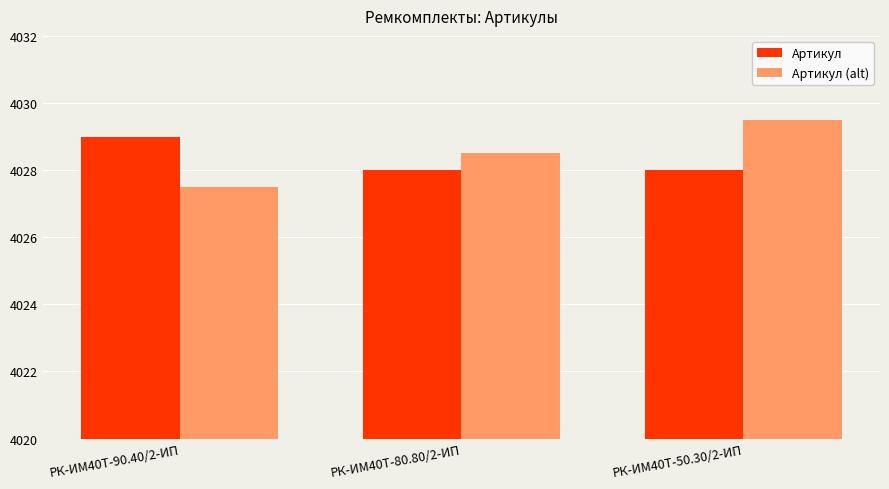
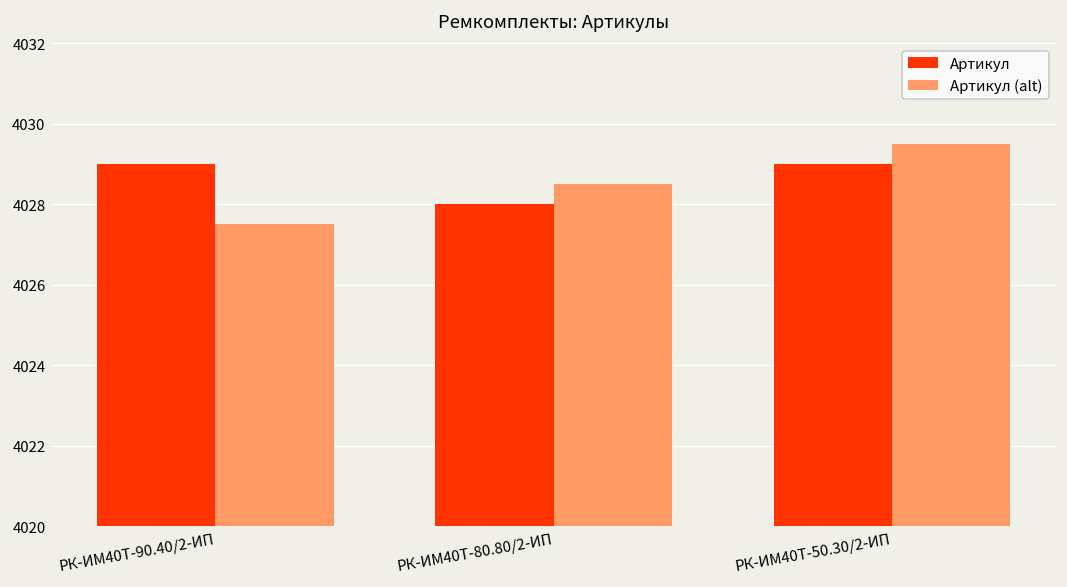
  {
    "Артикул": {
      "РК-ИМ40T-90.40/2-ИП": 4029,
      "РК-ИМ40T-80.80/2-ИП": 4028,
-     "РК-ИМ40T-50.30/2-ИП": 4028
+     "РК-ИМ40T-50.30/2-ИП": 4029
    },
    "Артикул (alt)": {
      "РК-ИМ40T-90.40/2-ИП": 4027.5,
      "РК-ИМ40T-80.80/2-ИП": 4028.5,
      "РК-ИМ40T-50.30/2-ИП": 4029.5
    }
  }
